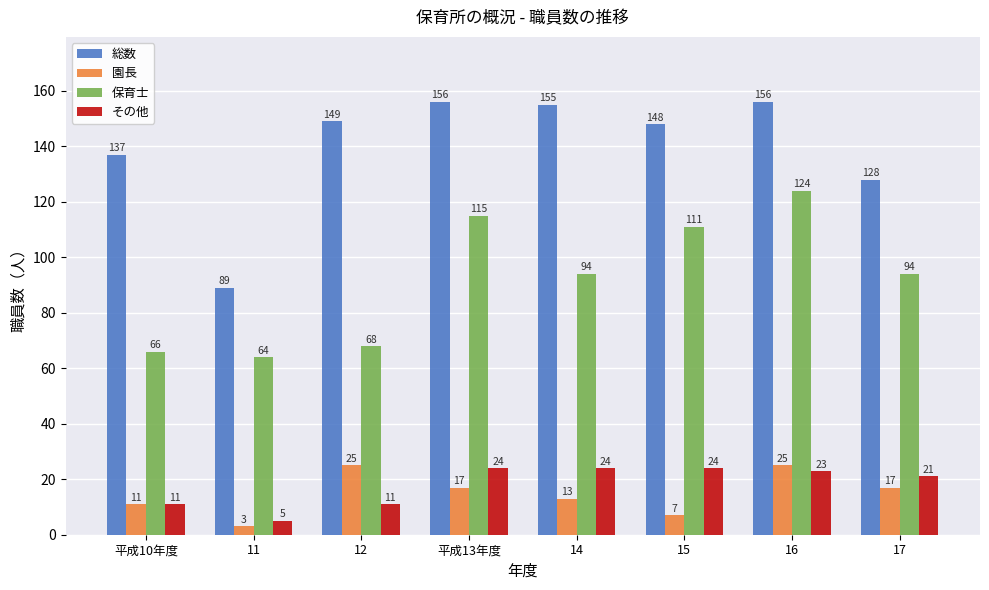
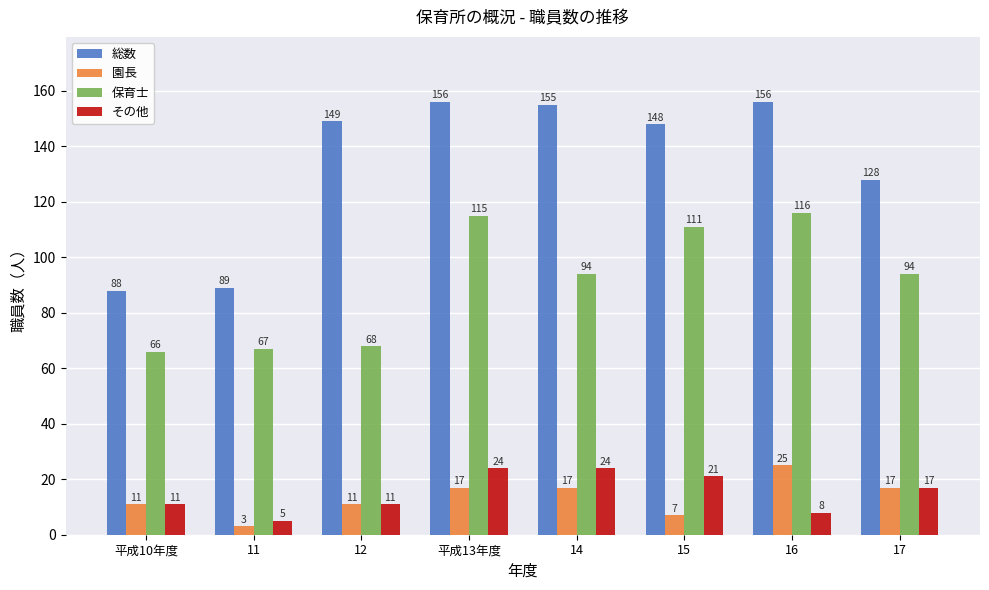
  {
    "総数": {
-     "平成10年度": 137,
+     "平成10年度": 88,
      "11": 89,
      "12": 149,
      "平成13年度": 156,
      "14": 155,
      "15": 148,
      "16": 156,
      "17": 128
    },
    "園長": {
      "平成10年度": 11,
      "11": 3,
-     "12": 25,
+     "12": 11,
      "平成13年度": 17,
-     "14": 13,
+     "14": 17,
      "15": 7,
      "16": 25,
      "17": 17
    },
    "保育士": {
      "平成10年度": 66,
-     "11": 64,
+     "11": 67,
      "12": 68,
      "平成13年度": 115,
      "14": 94,
      "15": 111,
-     "16": 124,
+     "16": 116,
      "17": 94
    },
    "その他": {
      "平成10年度": 11,
      "11": 5,
      "12": 11,
      "平成13年度": 24,
      "14": 24,
-     "15": 24,
-     "16": 23,
-     "17": 21
+     "15": 21,
+     "16": 8,
+     "17": 17
    }
  }
